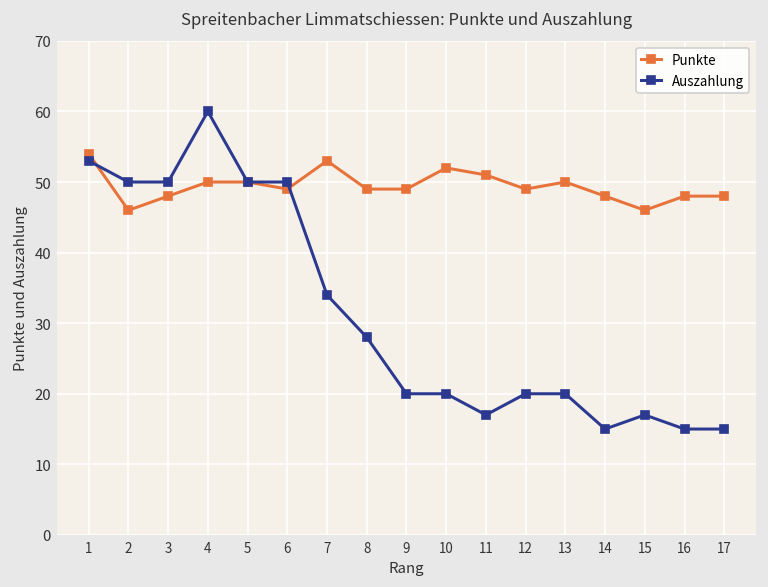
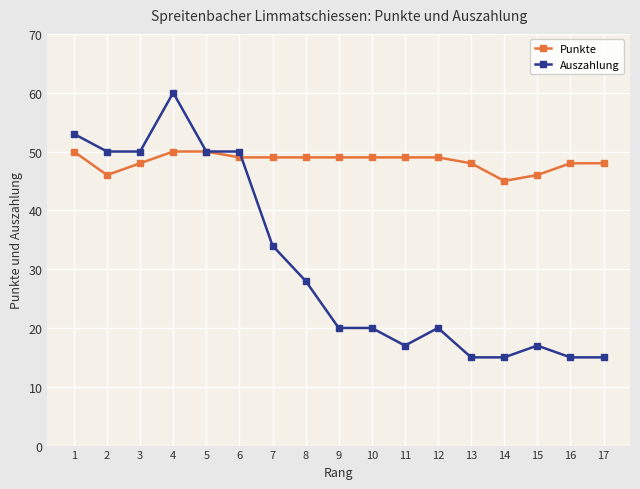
  {
    "Punkte": {
-     "1": 54,
+     "1": 50,
      "2": 46,
      "3": 48,
      "4": 50,
      "6": 49,
-     "7": 53,
+     "7": 49,
      "8": 49,
      "9": 49,
-     "10": 52,
-     "11": 51,
+     "10": 49,
+     "11": 49,
      "12": 49,
-     "13": 50,
-     "14": 48,
+     "13": 48,
+     "14": 45,
      "15": 46,
      "16": 48,
      "17": 48
    },
    "Auszahlung": {
      "1": 53,
      "2": 50,
      "3": 50,
      "4": 60,
      "6": 50,
      "7": 34,
      "8": 28,
      "9": 20,
      "10": 20,
      "11": 17,
      "12": 20,
-     "13": 20,
+     "13": 15,
      "14": 15,
      "15": 17,
      "16": 15,
      "17": 15
    }
  }
